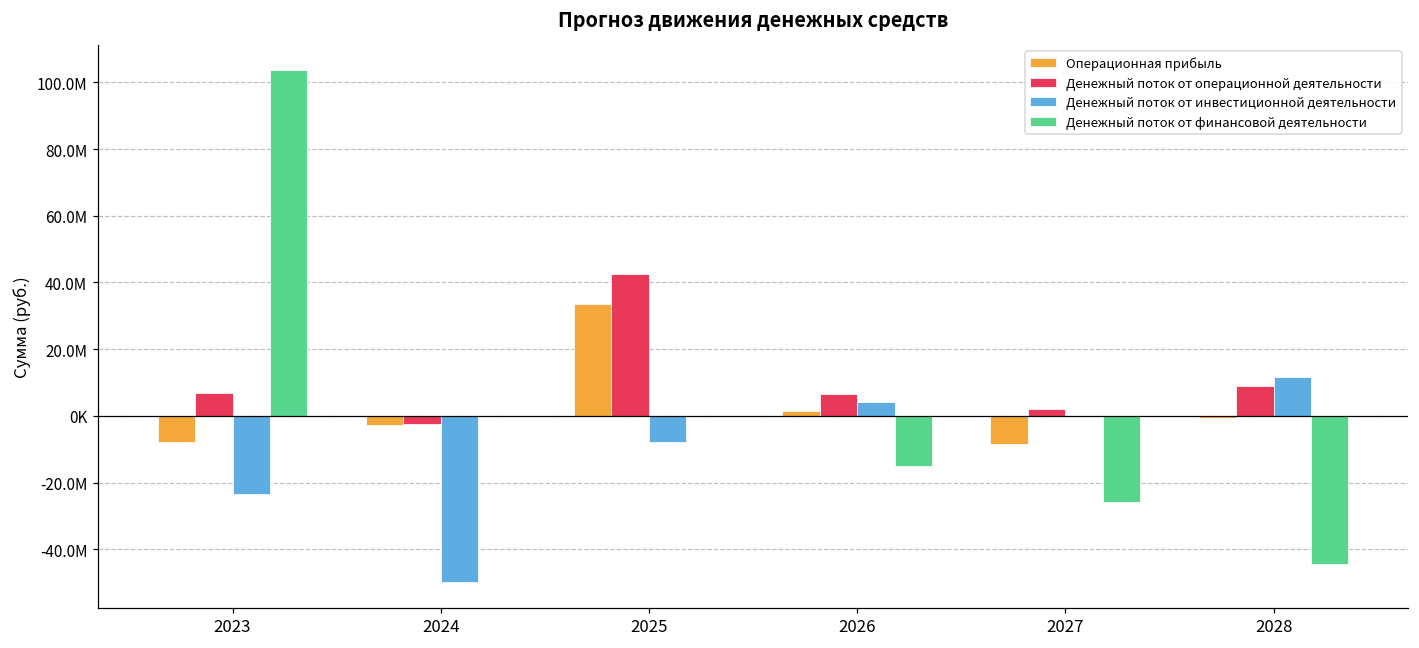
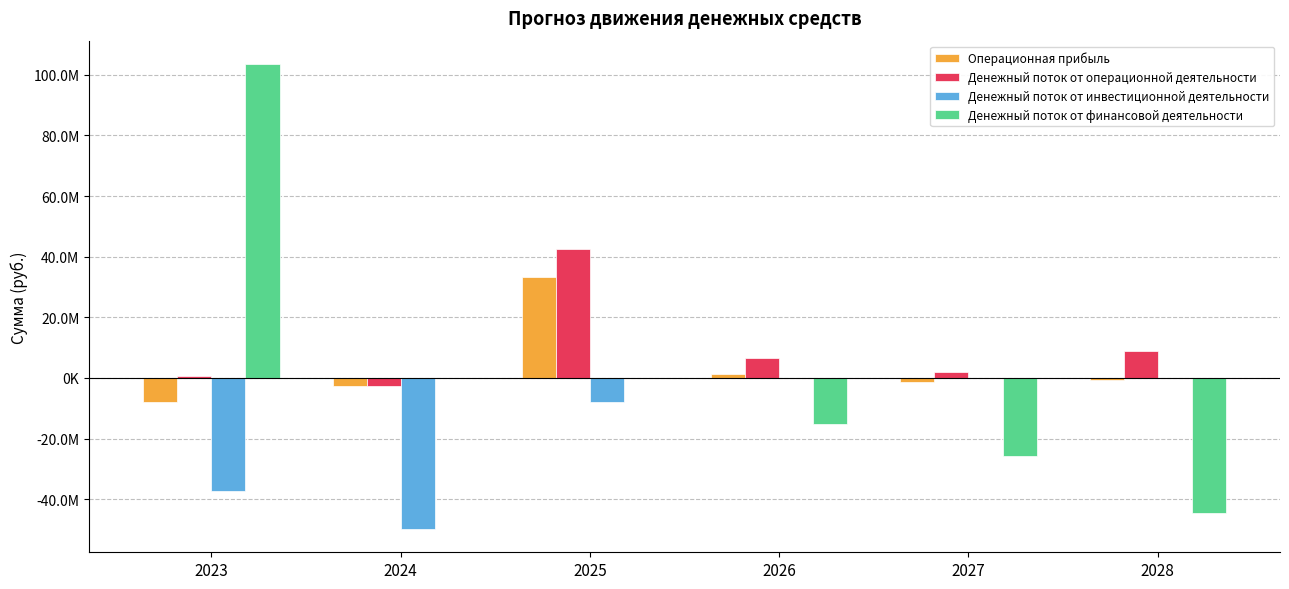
  {
    "Операционная прибыль": {
      "2023": -8000000,
      "2024": -3000000,
      "2025": 33000000,
      "2026": 1000000,
-     "2027": -9000000
+     "2027": -1000000
    },
    "Денежный поток от операционной деятельности": {
-     "2023": 7000000,
+     "2023": 1000000,
      "2024": -3000000,
      "2025": 43000000,
      "2026": 7000000,
      "2027": 2000000,
      "2028": 9000000
    },
    "Денежный поток от инвестиционной деятельности": {
-     "2023": -24000000,
+     "2023": -37000000,
      "2024": -50000000,
      "2025": -8000000,
-     "2026": 4000000,
+     "2026": 0,
      "2027": 0,
-     "2028": 11000000
+     "2028": 0
    },
    "Денежный поток от финансовой деятельности": {
      "2023": 104000000,
      "2024": 0,
      "2025": 0,
      "2026": -15000000,
      "2027": -26000000,
      "2028": -44000000
    }
  }
